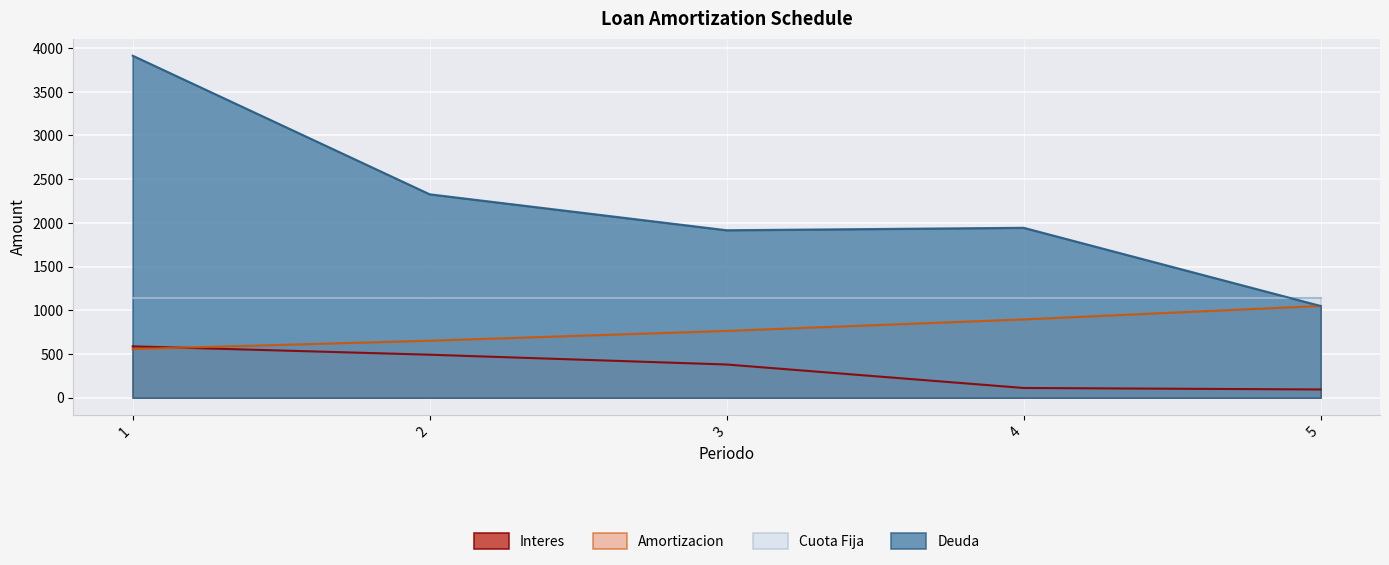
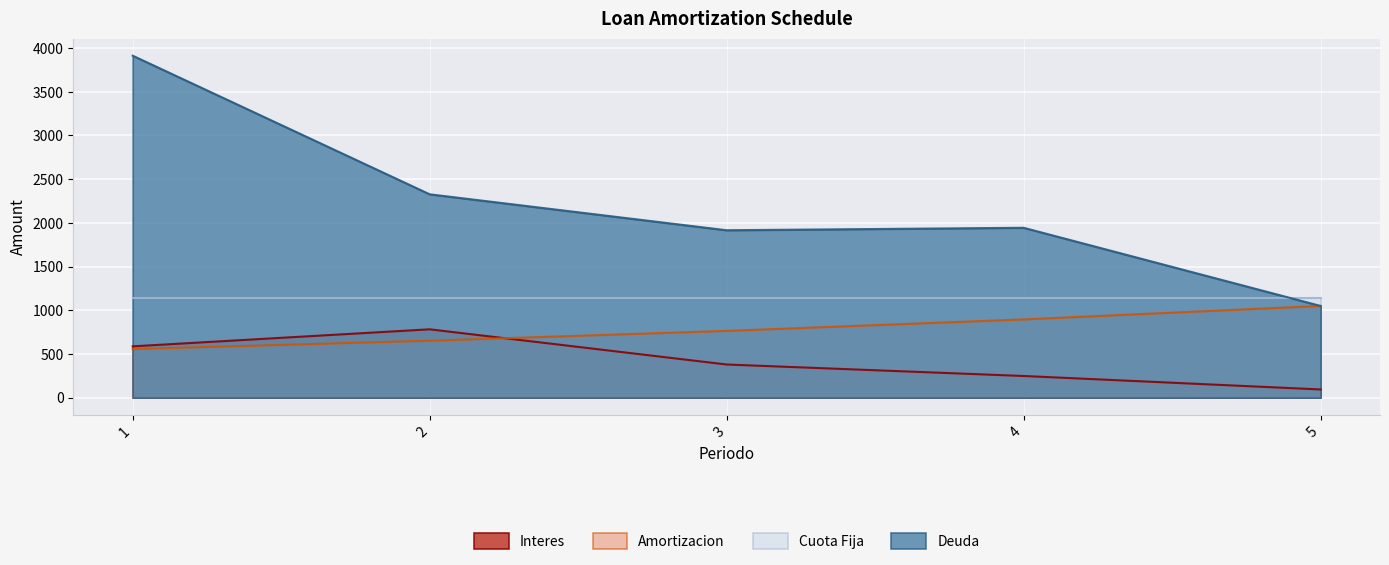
  {
    "Interes": {
      "1": 600,
-     "2": 500,
+     "2": 800,
      "3": 400,
-     "4": 100,
+     "4": 200,
      "5": 100
    },
    "Amortizacion": {
      "1": 600,
      "2": 700,
      "3": 800,
      "4": 900
    },
    "Cuota Fija": {
      "1": 1100,
      "2": 1100,
      "3": 1100,
      "4": 1100,
      "5": 1100
    },
    "Deuda": {
      "1": 3900,
      "2": 2300,
      "3": 1900,
      "4": 1900
    }
  }
